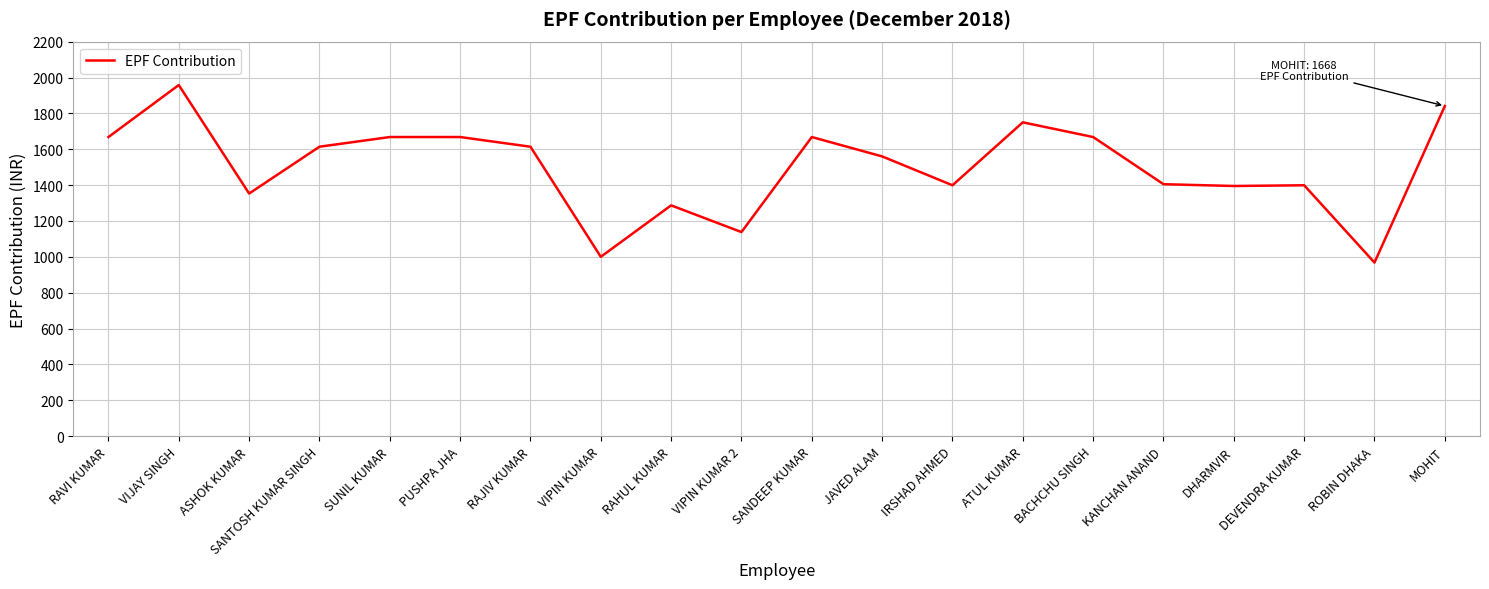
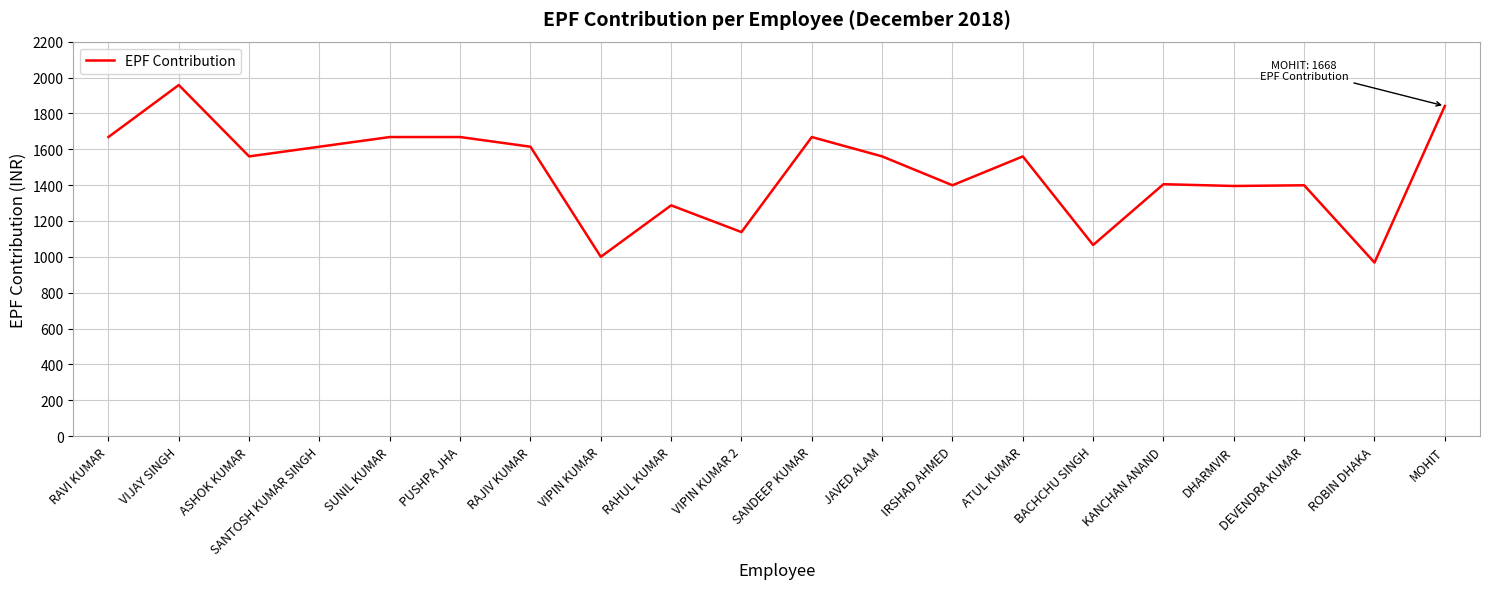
  {
    "RAVI KUMAR": 1670,
    "VIJAY SINGH": 1960,
-   "ASHOK KUMAR": 1350,
+   "ASHOK KUMAR": 1560,
    "SANTOSH KUMAR SINGH": 1610,
    "SUNIL KUMAR": 1670,
    "PUSHPA JHA": 1670,
    "RAJIV KUMAR": 1610,
    "VIPIN KUMAR": 1000,
    "RAHUL KUMAR": 1290,
    "VIPIN KUMAR 2": 1140,
    "SANDEEP KUMAR": 1670,
    "JAVED ALAM": 1560,
    "IRSHAD AHMED": 1400,
-   "ATUL KUMAR": 1750,
-   "BACHCHU SINGH": 1670,
+   "ATUL KUMAR": 1560,
+   "BACHCHU SINGH": 1070,
    "KANCHAN ANAND": 1410,
    "DHARMVIR": 1400,
    "DEVENDRA KUMAR": 1400,
    "ROBIN DHAKA": 970
  }
